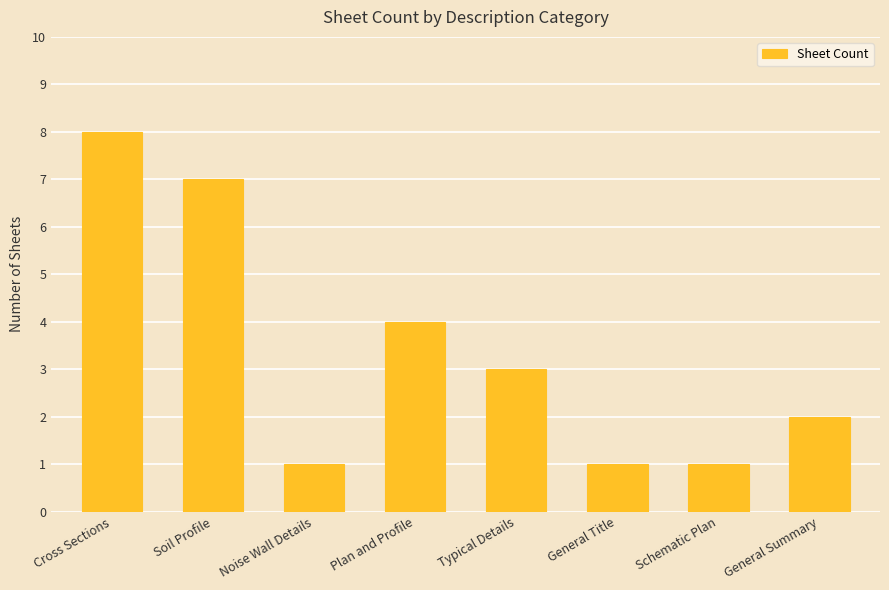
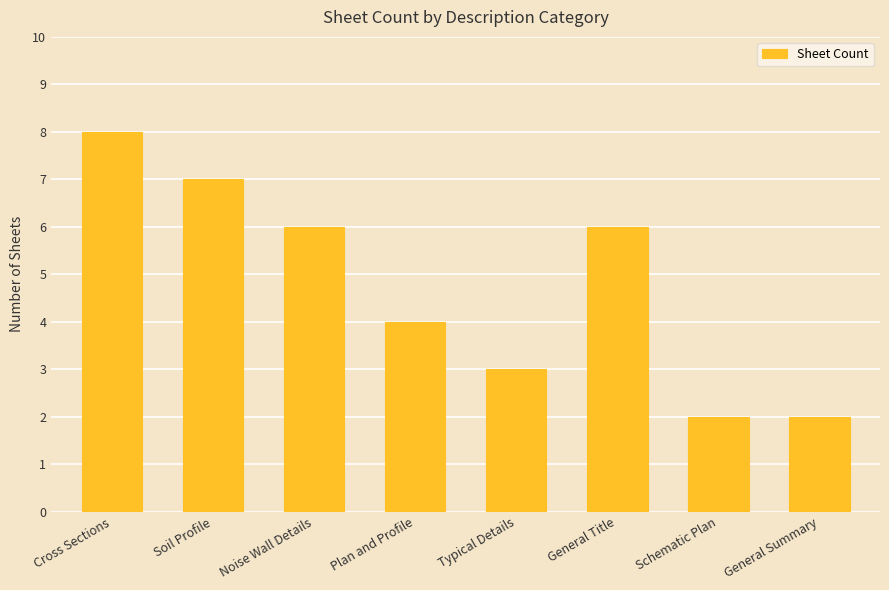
  {
    "Cross Sections": 8,
    "Soil Profile": 7,
-   "Noise Wall Details": 1,
+   "Noise Wall Details": 6,
    "Plan and Profile": 4,
    "Typical Details": 3,
-   "General Title": 1,
-   "Schematic Plan": 1,
+   "General Title": 6,
+   "Schematic Plan": 2,
    "General Summary": 2
  }
